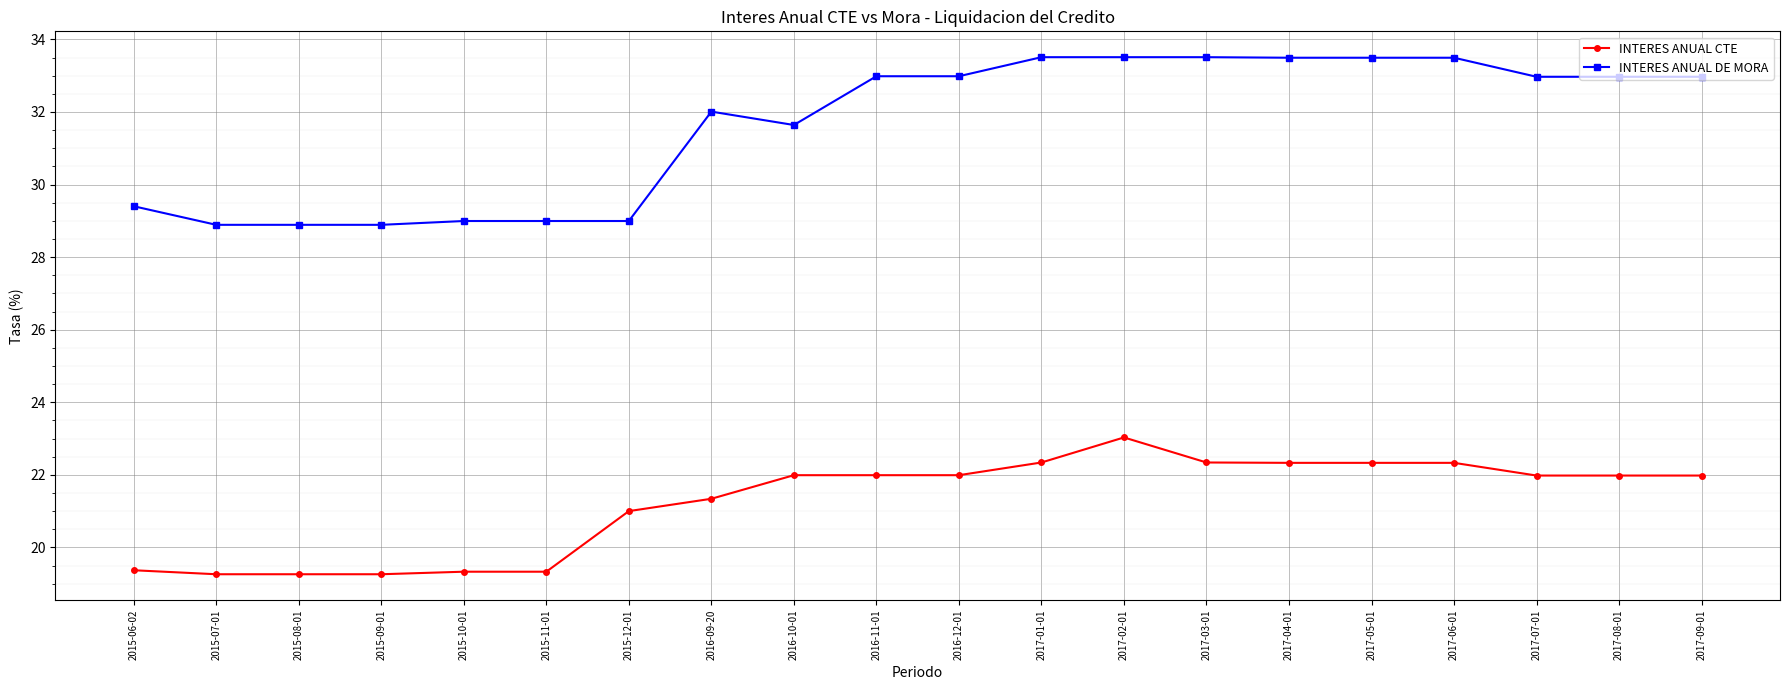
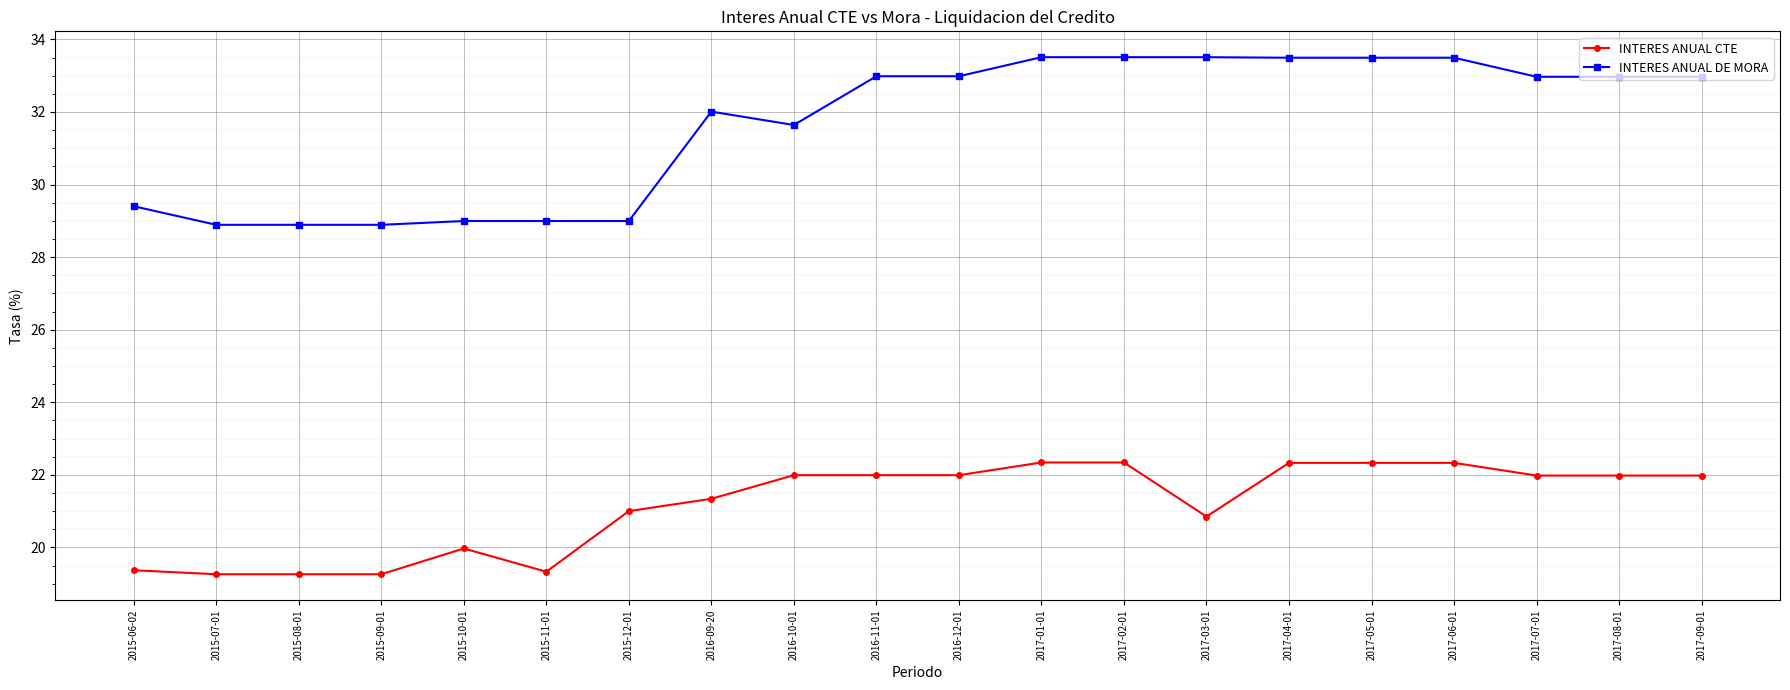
  {
    "INTERES ANUAL CTE": {
      "2015-06-02": 19.4,
      "2015-07-01": 19.3,
      "2015-08-01": 19.3,
      "2015-09-01": 19.3,
-     "2015-10-01": 19.3,
+     "2015-10-01": 20.0,
      "2015-11-01": 19.3,
      "2015-12-01": 21.0,
      "2016-09-20": 21.3,
      "2016-10-01": 22.0,
      "2016-11-01": 22.0,
      "2016-12-01": 22.0,
      "2017-01-01": 22.3,
-     "2017-02-01": 23.0,
-     "2017-03-01": 22.3,
+     "2017-02-01": 22.3,
+     "2017-03-01": 20.9,
      "2017-04-01": 22.3,
      "2017-05-01": 22.3,
      "2017-06-01": 22.3,
      "2017-07-01": 22.0,
      "2017-08-01": 22.0,
      "2017-09-01": 22.0
    },
    "INTERES ANUAL DE MORA": {
      "2015-06-02": 29.4,
      "2015-07-01": 28.9,
      "2015-08-01": 28.9,
      "2015-09-01": 28.9,
      "2015-10-01": 29.0,
      "2015-11-01": 29.0,
      "2015-12-01": 29.0,
      "2016-09-20": 32.0,
      "2016-10-01": 31.6,
      "2016-11-01": 33.0,
      "2016-12-01": 33.0,
      "2017-01-01": 33.5,
      "2017-02-01": 33.5,
      "2017-03-01": 33.5,
      "2017-04-01": 33.5,
      "2017-05-01": 33.5,
      "2017-06-01": 33.5,
      "2017-07-01": 33.0
    }
  }
